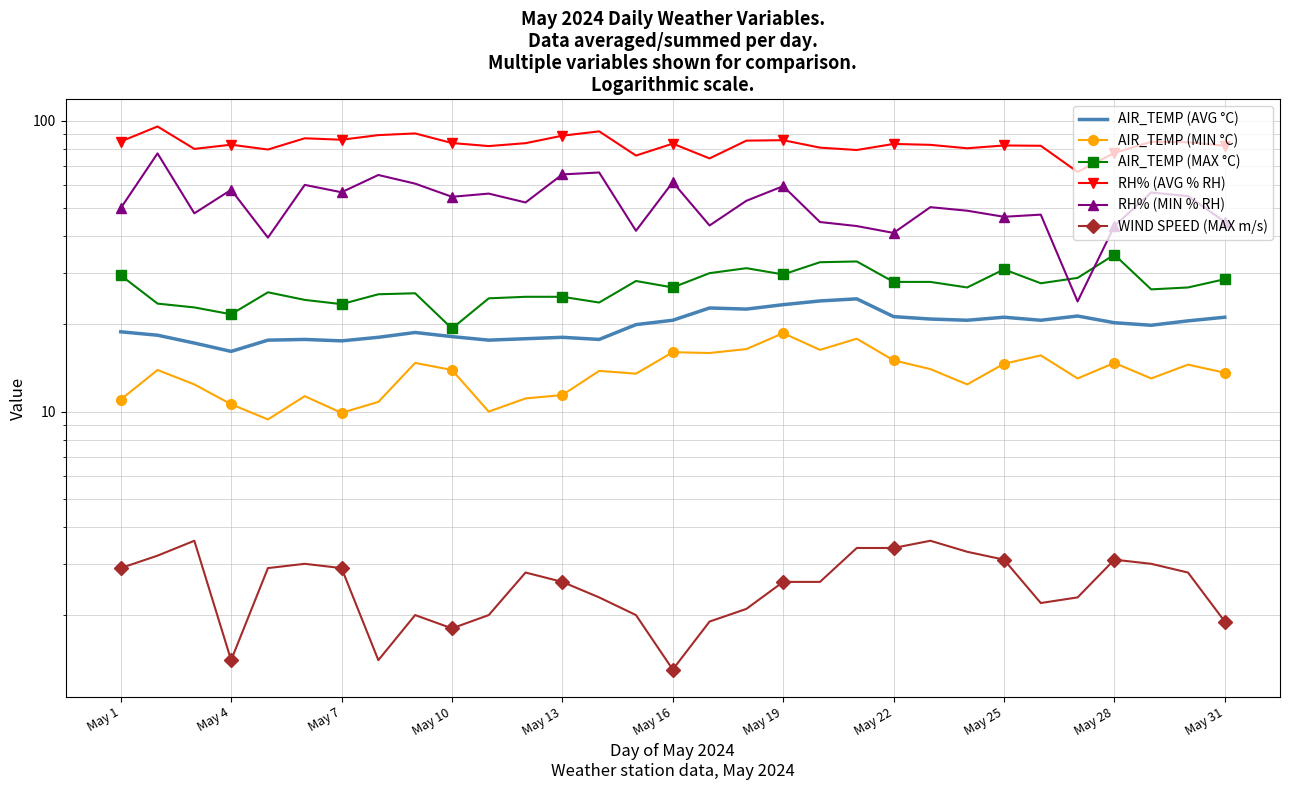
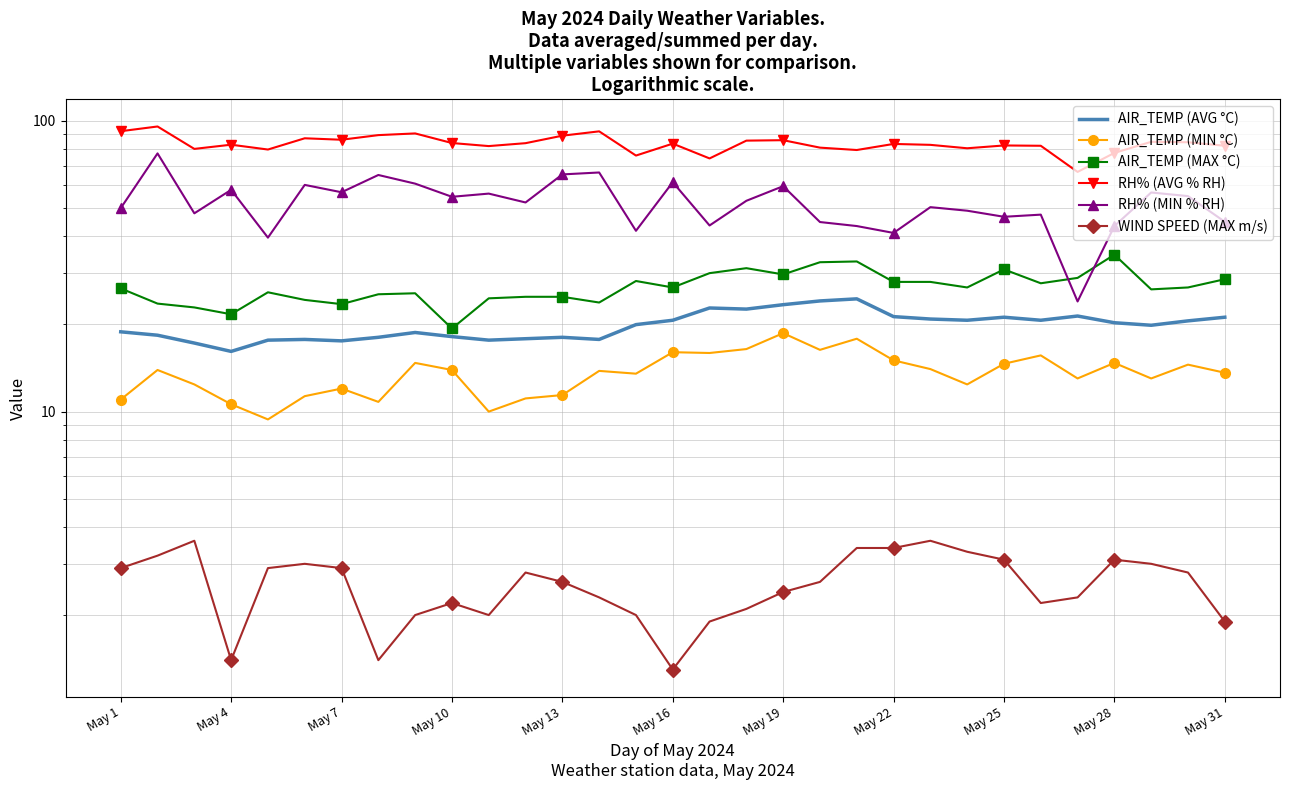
  {
    "AIR_TEMP (AVG °C)": {
      "May 1": 19,
      "May 4": 16,
      "May 7": 18,
      "May 10": 18,
      "May 13": 18,
      "May 16": 21,
      "May 19": 23,
      "May 22": 21,
      "May 25": 21,
      "May 28": 20,
      "May 31": 21
    },
    "AIR_TEMP (MIN °C)": {
      "May 1": 11.0,
      "May 4": 10.6,
-     "May 7": 9.9,
+     "May 7": 12.0,
      "May 10": 14,
      "May 13": 11.4,
      "May 16": 16,
      "May 19": 19,
      "May 22": 15,
      "May 25": 15,
      "May 28": 15,
      "May 31": 14
    },
    "AIR_TEMP (MAX °C)": {
-     "May 1": 29,
+     "May 1": 27,
      "May 4": 22,
      "May 7": 23,
      "May 10": 19,
      "May 13": 25,
      "May 16": 27,
      "May 19": 30,
      "May 22": 28,
      "May 25": 31,
      "May 28": 35,
      "May 31": 29
    },
    "RH% (AVG % RH)": {
-     "May 1": 85,
+     "May 1": 92,
      "May 4": 83,
      "May 7": 86,
      "May 10": 84,
      "May 13": 89,
      "May 16": 83,
      "May 19": 86,
      "May 22": 83,
      "May 25": 82
    },
    "RH% (MIN % RH)": {
      "May 1": 50,
      "May 4": 58,
      "May 7": 57,
      "May 10": 55,
      "May 13": 65,
      "May 16": 61,
      "May 19": 60,
      "May 22": 41,
      "May 25": 47
    },
    "WIND SPEED (MAX m/s)": {
      "May 1": 2.9,
      "May 4": 1.4,
      "May 7": 2.9,
-     "May 10": 1.8,
+     "May 10": 2.2,
      "May 13": 2.6,
      "May 16": 1.3,
-     "May 19": 2.6,
+     "May 19": 2.4,
      "May 22": 3.4,
      "May 25": 3.1,
      "May 28": 3.1,
      "May 31": 1.9
    }
  }
